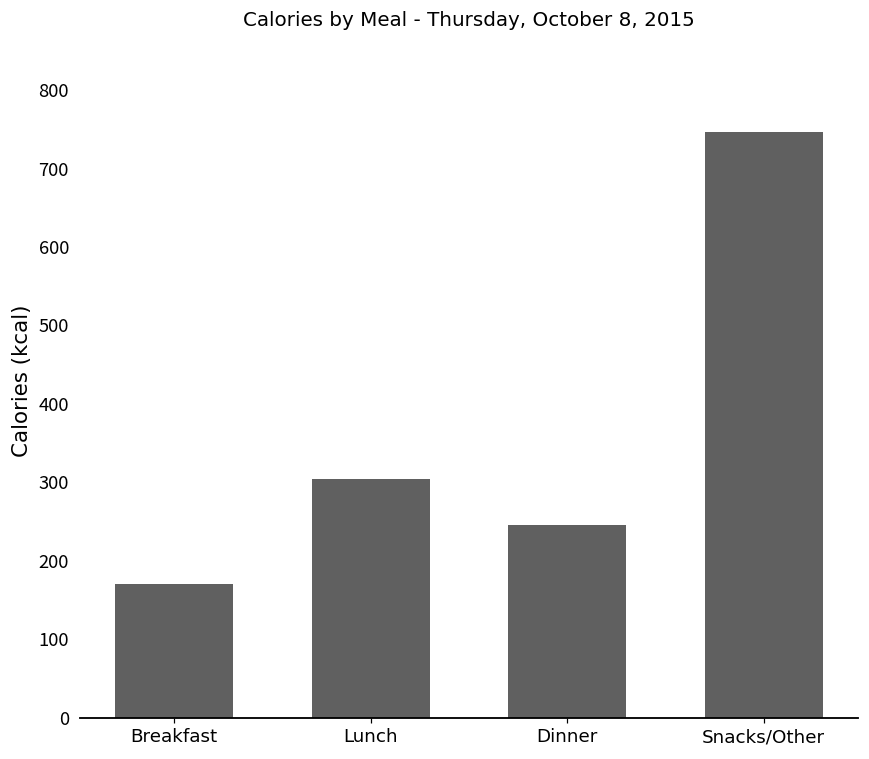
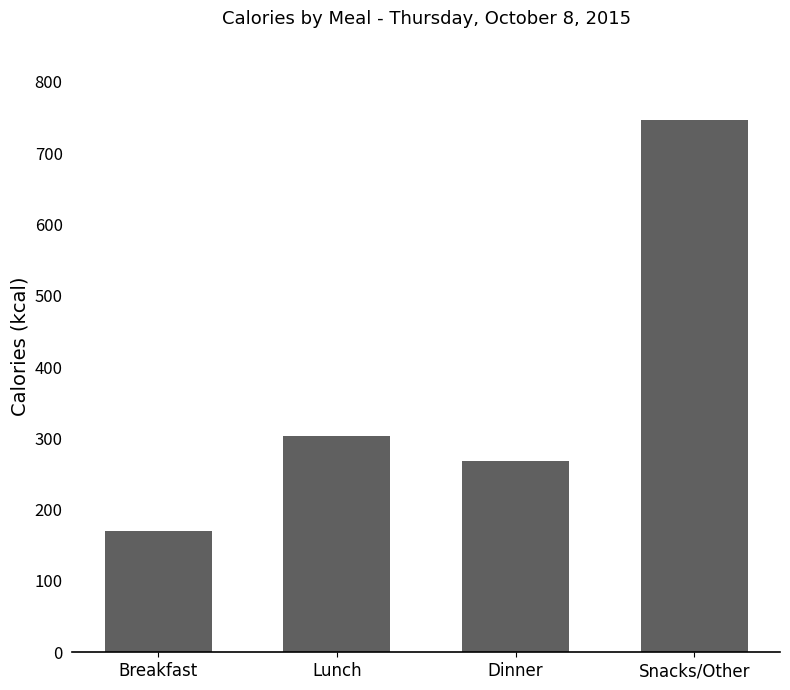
  {
    "Breakfast": 170,
    "Lunch": 300,
-   "Dinner": 250,
+   "Dinner": 270,
    "Snacks/Other": 750
  }
